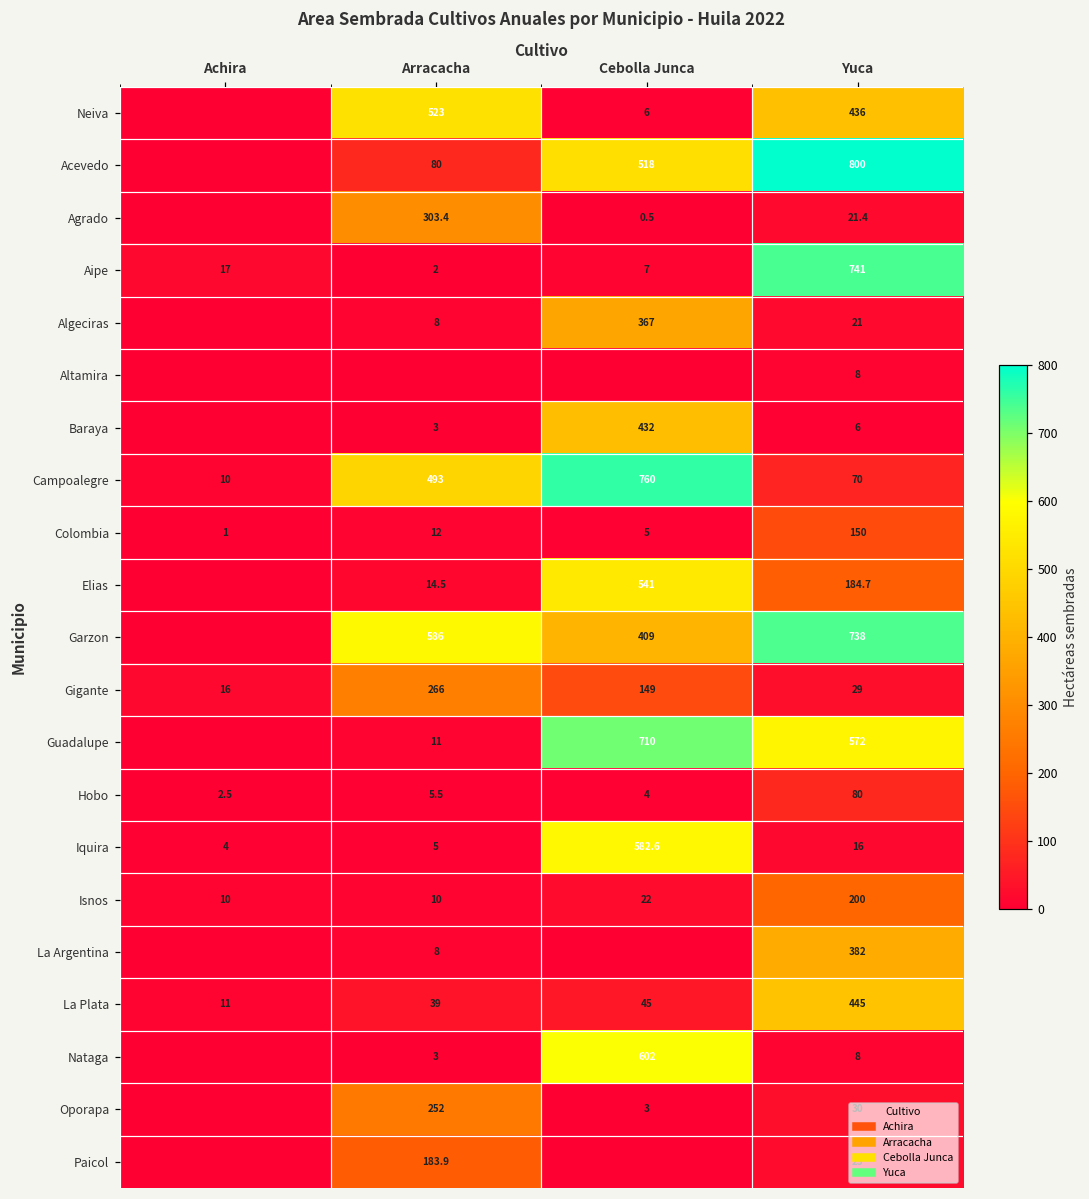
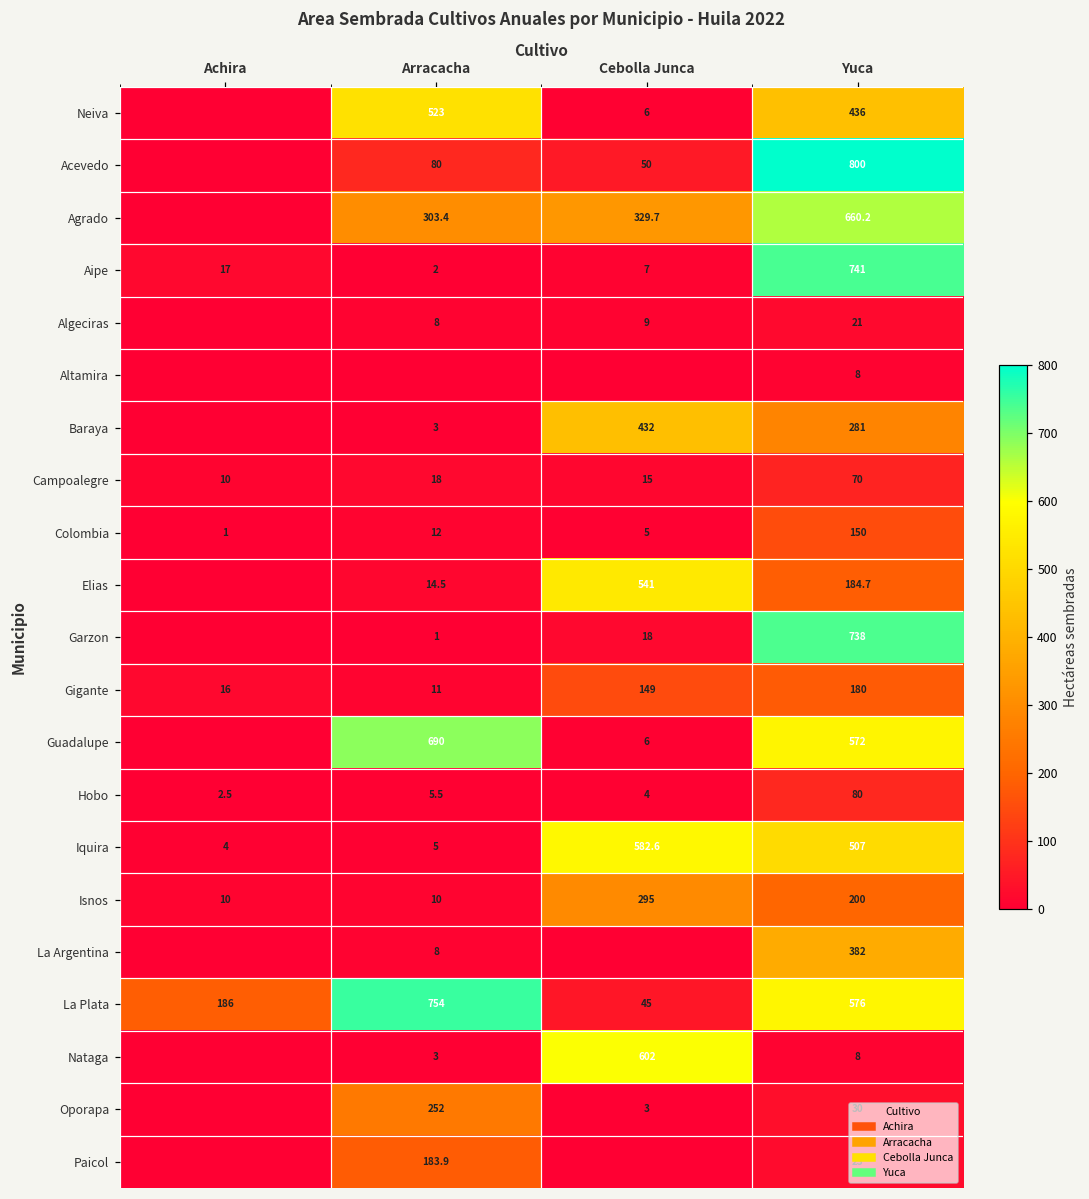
  {
    "Neiva": {
      "Arracacha": 523,
      "Cebolla Junca": 6,
      "Yuca": 436
    },
    "Acevedo": {
      "Arracacha": 80,
-     "Cebolla Junca": 518,
+     "Cebolla Junca": 50,
      "Yuca": 800
    },
    "Agrado": {
      "Arracacha": 303.4,
-     "Cebolla Junca": 0.5,
-     "Yuca": 21.4
+     "Cebolla Junca": 329.7,
+     "Yuca": 660.2
    },
    "Aipe": {
      "Achira": 17,
      "Arracacha": 2,
      "Cebolla Junca": 7,
      "Yuca": 741
    },
    "Algeciras": {
      "Arracacha": 8,
-     "Cebolla Junca": 367,
+     "Cebolla Junca": 9,
      "Yuca": 21
    },
    "Altamira": {
      "Yuca": 8
    },
    "Baraya": {
      "Arracacha": 3,
      "Cebolla Junca": 432,
-     "Yuca": 6
+     "Yuca": 281
    },
    "Campoalegre": {
      "Achira": 10,
-     "Arracacha": 493,
-     "Cebolla Junca": 760,
+     "Arracacha": 18,
+     "Cebolla Junca": 15,
      "Yuca": 70
    },
    "Colombia": {
      "Achira": 1,
      "Arracacha": 12,
      "Cebolla Junca": 5,
      "Yuca": 150
    },
    "Elias": {
      "Arracacha": 14.5,
      "Cebolla Junca": 541,
      "Yuca": 184.7
    },
    "Garzon": {
-     "Arracacha": 586,
-     "Cebolla Junca": 409,
+     "Arracacha": 1,
+     "Cebolla Junca": 18,
      "Yuca": 738
    },
    "Gigante": {
      "Achira": 16,
-     "Arracacha": 266,
+     "Arracacha": 11,
      "Cebolla Junca": 149,
-     "Yuca": 29
+     "Yuca": 180
    },
    "Guadalupe": {
-     "Arracacha": 11,
-     "Cebolla Junca": 710,
+     "Arracacha": 690,
+     "Cebolla Junca": 6,
      "Yuca": 572
    },
    "Hobo": {
      "Achira": 2.5,
      "Arracacha": 5.5,
      "Cebolla Junca": 4,
      "Yuca": 80
    },
    "Iquira": {
      "Achira": 4,
      "Arracacha": 5,
      "Cebolla Junca": 582.6,
-     "Yuca": 16
+     "Yuca": 507
    },
    "Isnos": {
      "Achira": 10,
      "Arracacha": 10,
-     "Cebolla Junca": 22,
+     "Cebolla Junca": 295,
      "Yuca": 200
    },
    "La Argentina": {
      "Arracacha": 8,
      "Yuca": 382
    },
    "La Plata": {
-     "Achira": 11,
-     "Arracacha": 39,
+     "Achira": 186,
+     "Arracacha": 754,
      "Cebolla Junca": 45,
-     "Yuca": 445
+     "Yuca": 576
    },
    "Nataga": {
      "Arracacha": 3,
      "Cebolla Junca": 602,
      "Yuca": 8
    },
    "Oporapa": {
      "Arracacha": 252,
      "Cebolla Junca": 3
    },
    "Paicol": {
      "Arracacha": 183.9
    }
  }
